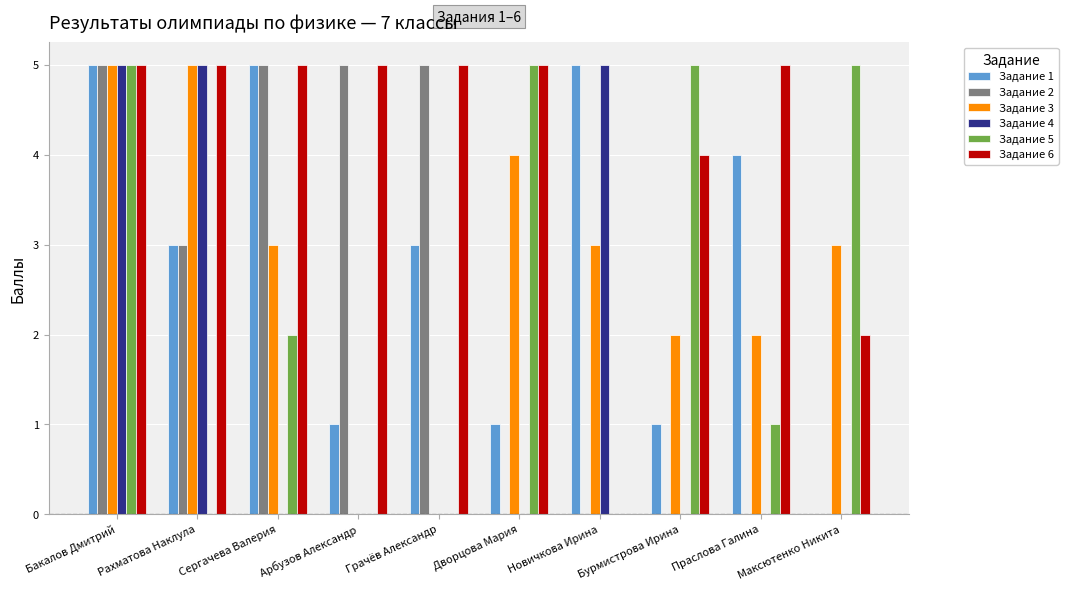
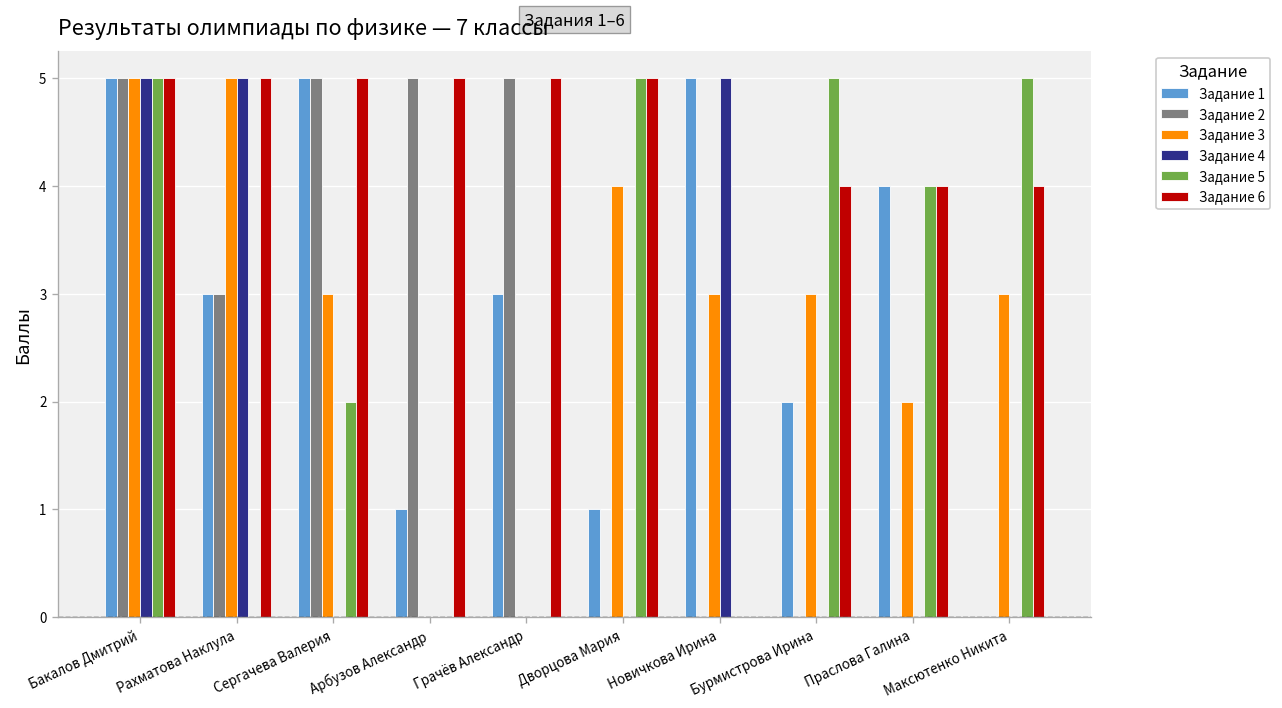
  {
    "Задание 1": {
      "Бакалов Дмитрий": 5,
      "Рахматова Наклула": 3,
      "Сергачева Валерия": 5,
      "Арбузов Александр": 1,
      "Грачёв Александр": 3,
      "Дворцова Мария": 1,
      "Новичкова Ирина": 5,
-     "Бурмистрова Ирина": 1,
+     "Бурмистрова Ирина": 2,
      "Праслова Галина": 4,
      "Максютенко Никита": 0
    },
    "Задание 2": {
      "Бакалов Дмитрий": 5,
      "Рахматова Наклула": 3,
      "Сергачева Валерия": 5,
      "Арбузов Александр": 5,
      "Грачёв Александр": 5,
      "Дворцова Мария": 0,
      "Новичкова Ирина": 0,
      "Бурмистрова Ирина": 0,
      "Праслова Галина": 0,
      "Максютенко Никита": 0
    },
    "Задание 3": {
      "Бакалов Дмитрий": 5,
      "Рахматова Наклула": 5,
      "Сергачева Валерия": 3,
      "Арбузов Александр": 0,
      "Грачёв Александр": 0,
      "Дворцова Мария": 4,
      "Новичкова Ирина": 3,
-     "Бурмистрова Ирина": 2,
+     "Бурмистрова Ирина": 3,
      "Праслова Галина": 2,
      "Максютенко Никита": 3
    },
    "Задание 4": {
      "Бакалов Дмитрий": 5,
      "Рахматова Наклула": 5,
      "Сергачева Валерия": 0,
      "Арбузов Александр": 0,
      "Грачёв Александр": 0,
      "Дворцова Мария": 0,
      "Новичкова Ирина": 5,
      "Бурмистрова Ирина": 0,
      "Праслова Галина": 0,
      "Максютенко Никита": 0
    },
    "Задание 5": {
      "Бакалов Дмитрий": 5,
      "Рахматова Наклула": 0,
      "Сергачева Валерия": 2,
      "Арбузов Александр": 0,
      "Грачёв Александр": 0,
      "Дворцова Мария": 5,
      "Новичкова Ирина": 0,
      "Бурмистрова Ирина": 5,
-     "Праслова Галина": 1,
+     "Праслова Галина": 4,
      "Максютенко Никита": 5
    },
    "Задание 6": {
      "Бакалов Дмитрий": 5,
      "Рахматова Наклула": 5,
      "Сергачева Валерия": 5,
      "Арбузов Александр": 5,
      "Грачёв Александр": 5,
      "Дворцова Мария": 5,
      "Новичкова Ирина": 0,
      "Бурмистрова Ирина": 4,
-     "Праслова Галина": 5,
-     "Максютенко Никита": 2
+     "Праслова Галина": 4,
+     "Максютенко Никита": 4
    }
  }
